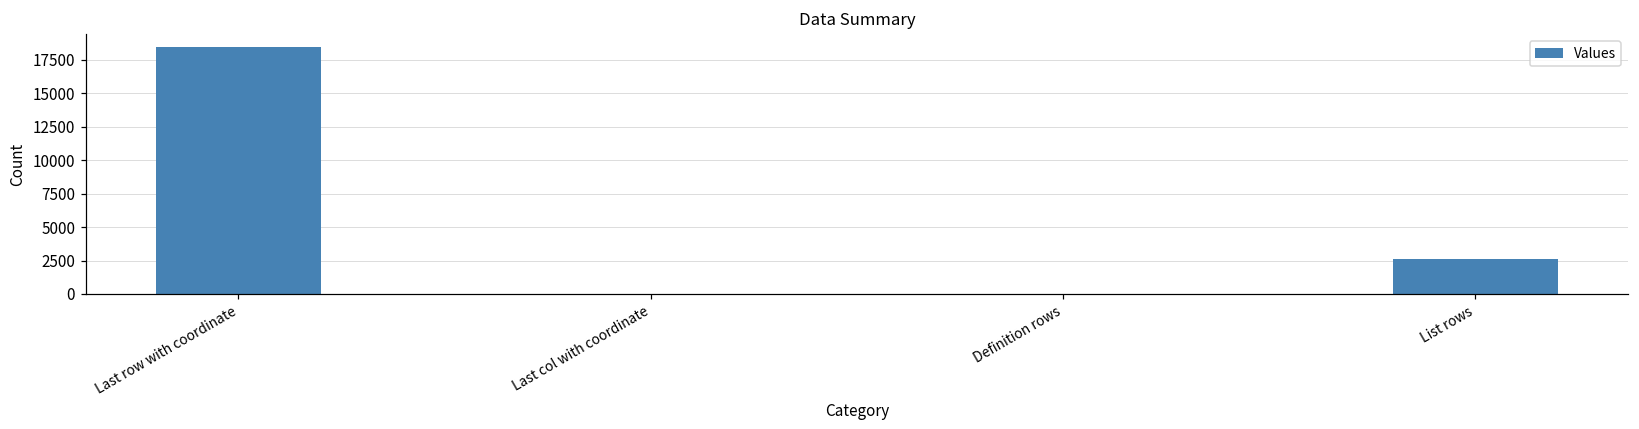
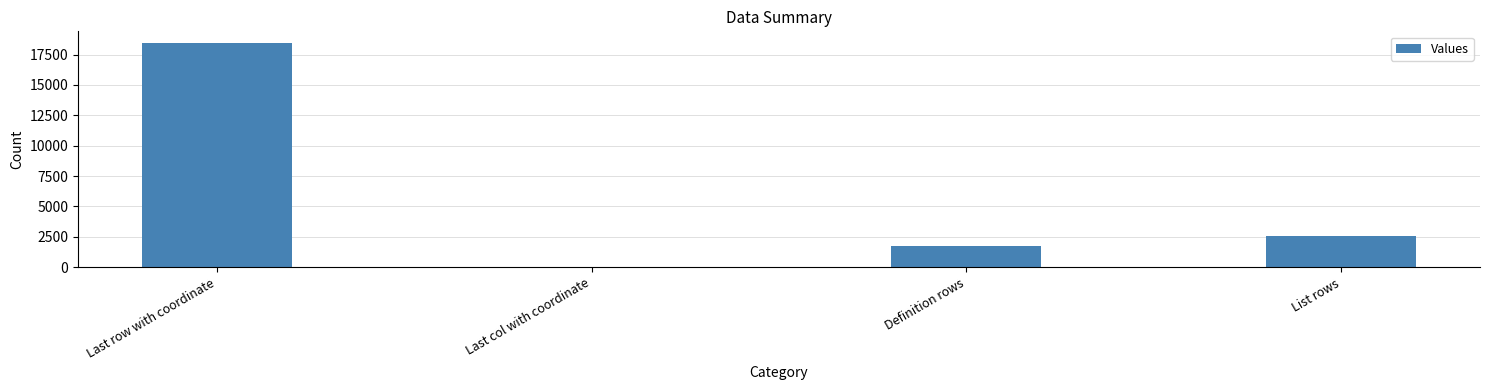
  {
    "Last row with coordinate": 18500,
-   "Definition rows": 0,
+   "Definition rows": 1800,
    "List rows": 2600
  }
